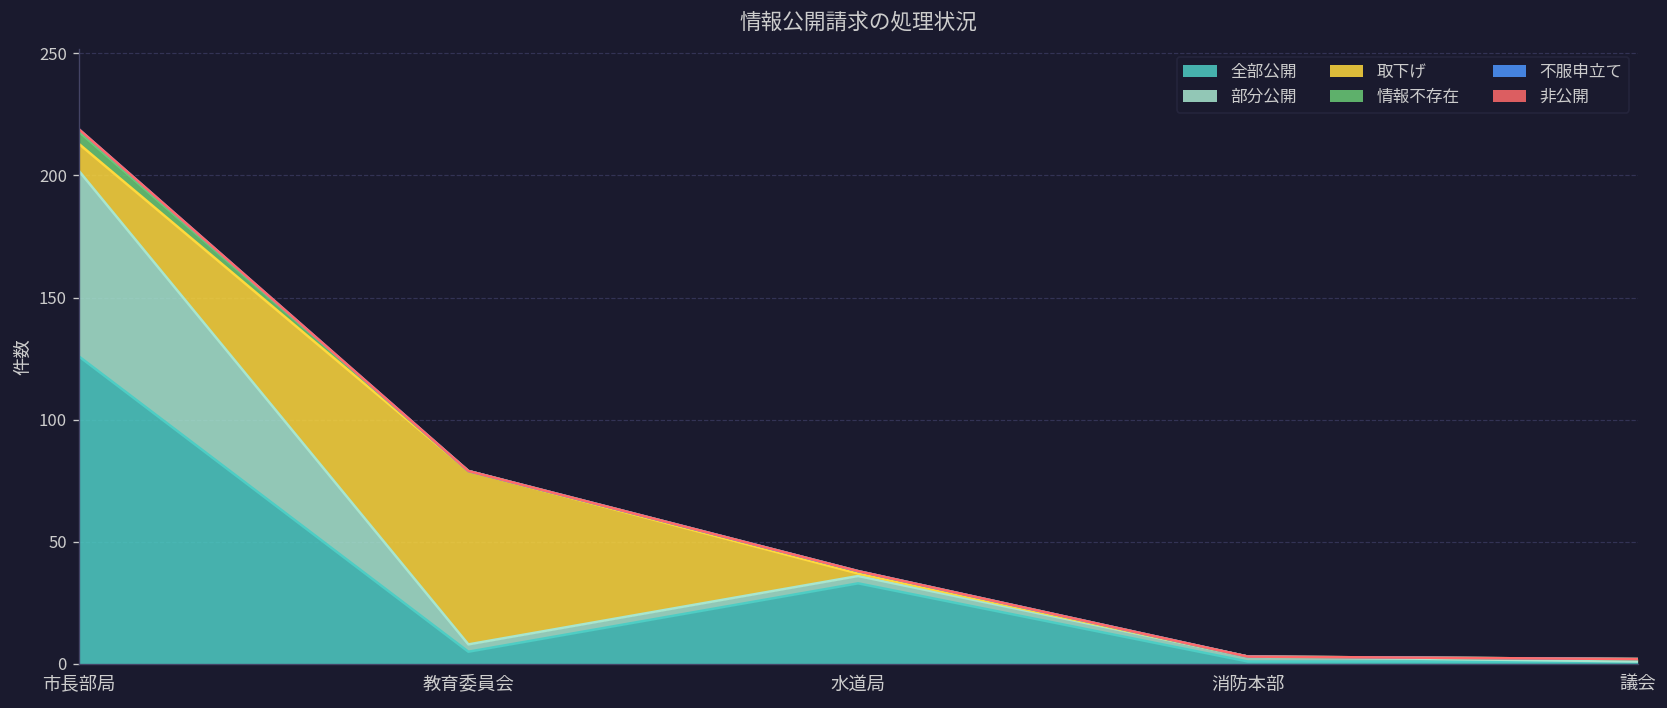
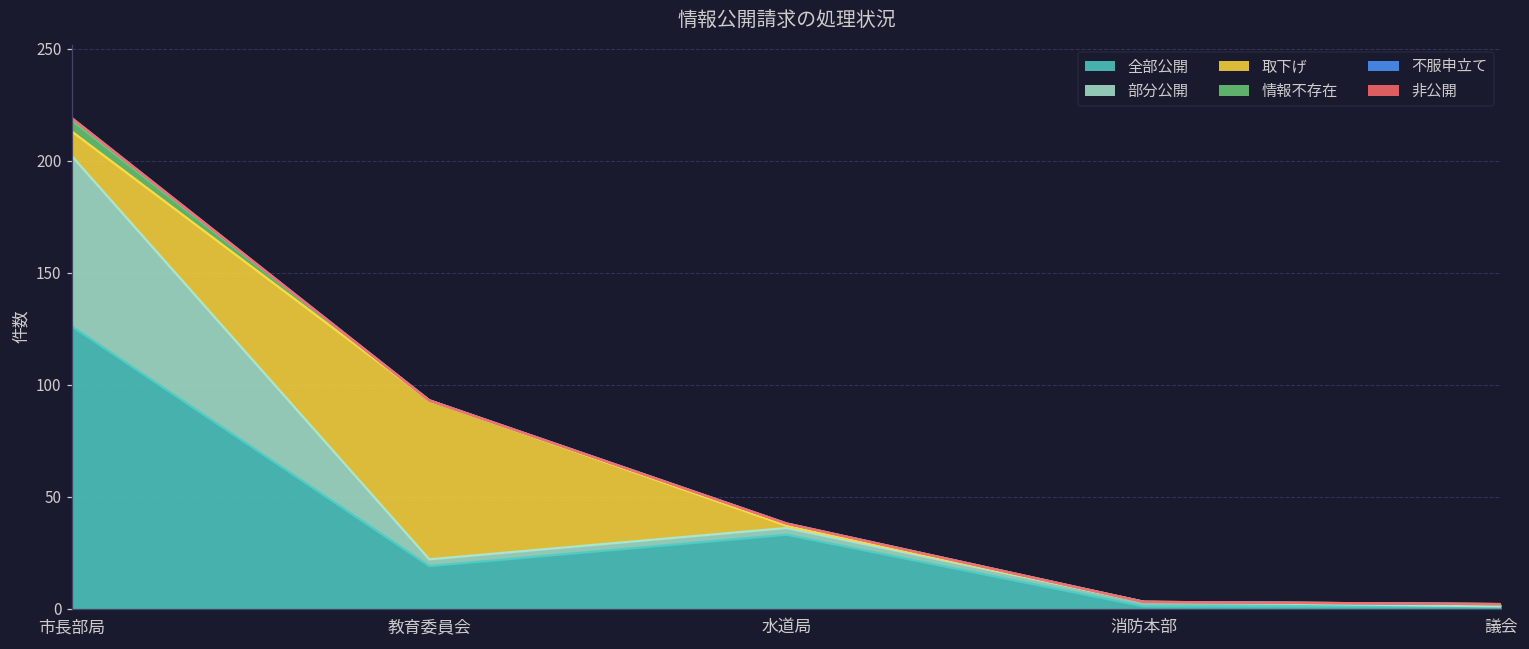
  {
    "全部公開": {
      "市長部局": 126,
-     "教育委員会": 5,
+     "教育委員会": 19,
      "水道局": 33,
      "消防本部": 1
    },
    "部分公開": {
      "市長部局": 76,
      "教育委員会": 3
    },
    "取下げ": {
      "市長部局": 11
    }
  }
